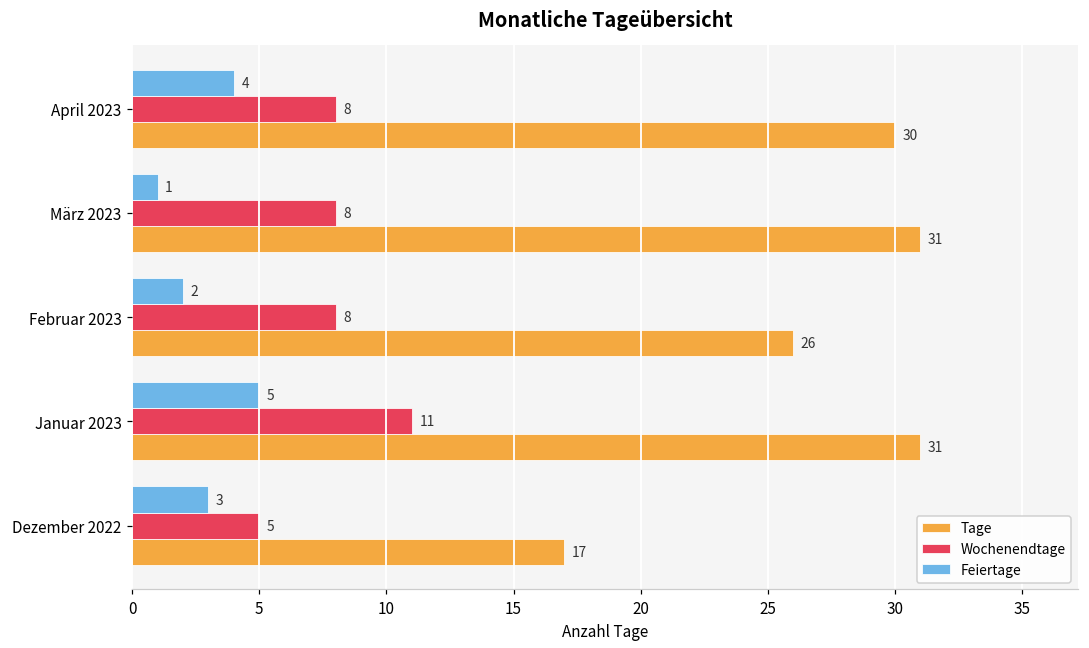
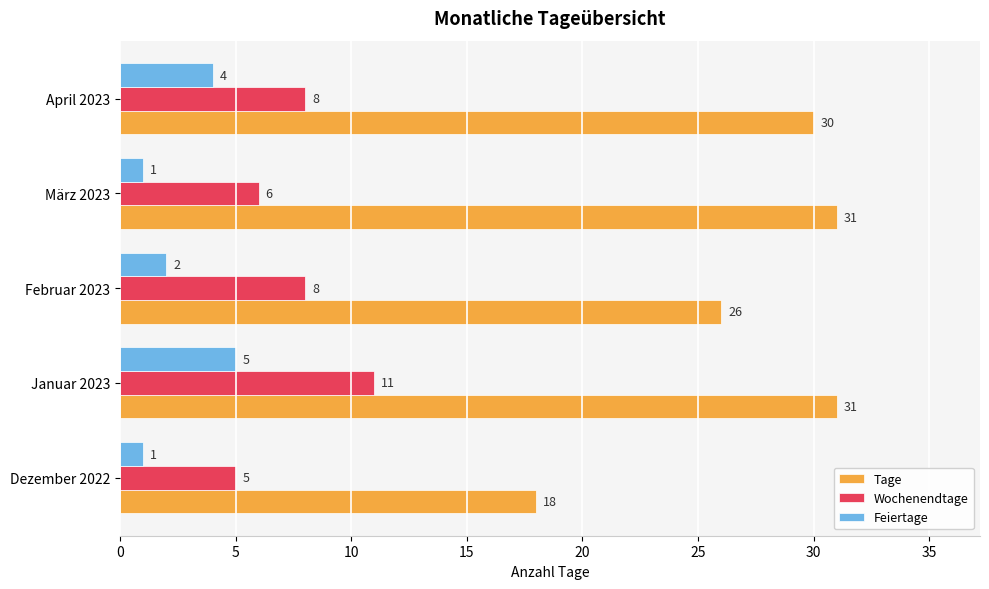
  {
    "Tage": {
      "April 2023": 30,
      "März 2023": 31,
      "Februar 2023": 26,
      "Januar 2023": 31,
-     "Dezember 2022": 17
+     "Dezember 2022": 18
    },
    "Wochenendtage": {
      "April 2023": 8,
-     "März 2023": 8,
+     "März 2023": 6,
      "Februar 2023": 8,
      "Januar 2023": 11,
      "Dezember 2022": 5
    },
    "Feiertage": {
      "April 2023": 4,
      "März 2023": 1,
      "Februar 2023": 2,
      "Januar 2023": 5,
-     "Dezember 2022": 3
+     "Dezember 2022": 1
    }
  }
